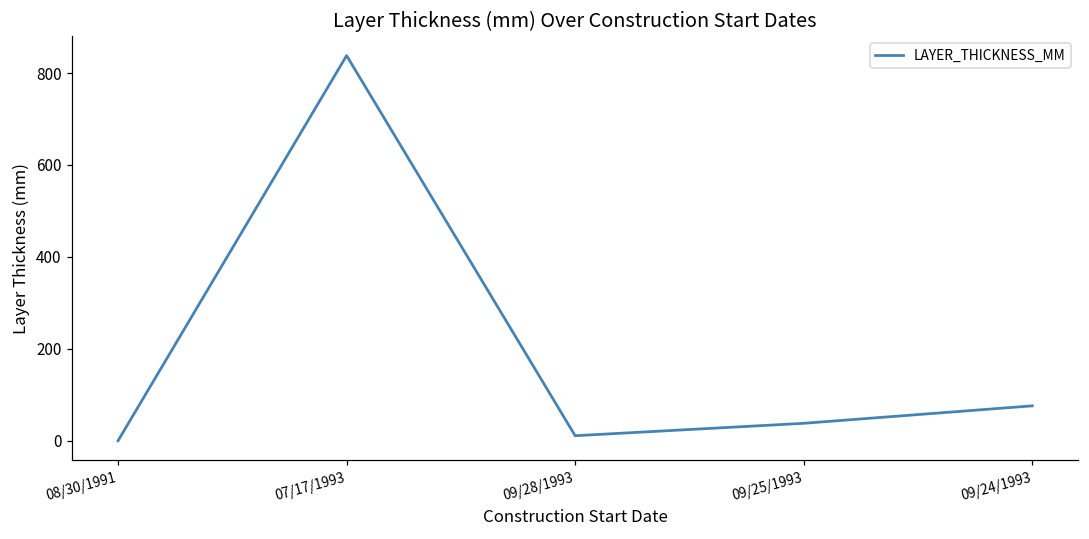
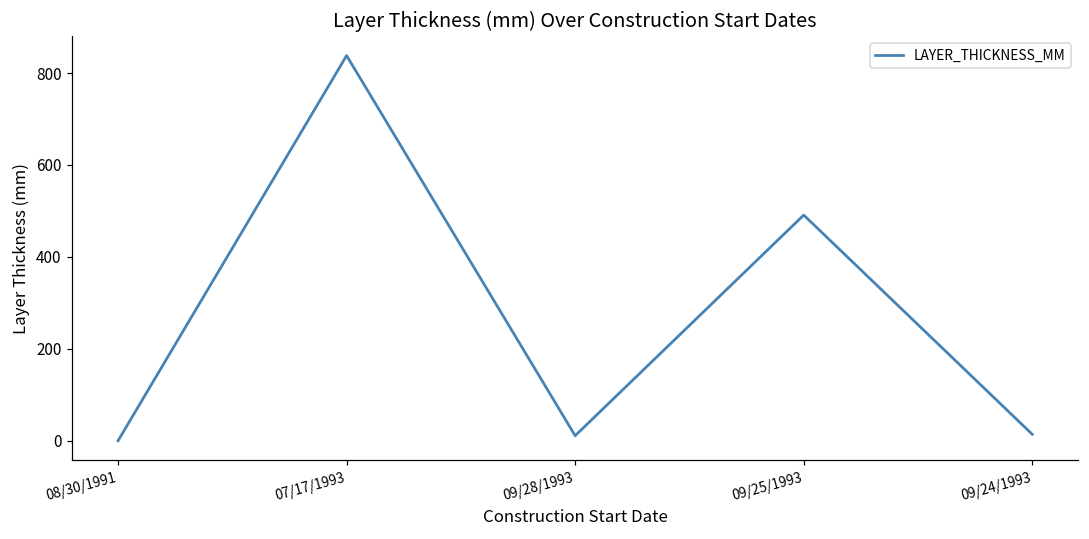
  {
    "08/30/1991": 0,
    "07/17/1993": 840,
    "09/28/1993": 10,
-   "09/25/1993": 40,
-   "09/24/1993": 80
+   "09/25/1993": 490,
+   "09/24/1993": 10
  }
